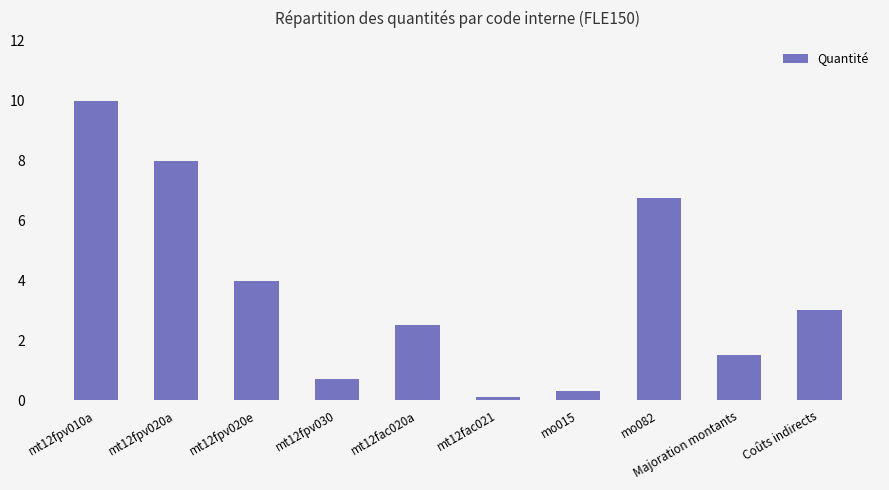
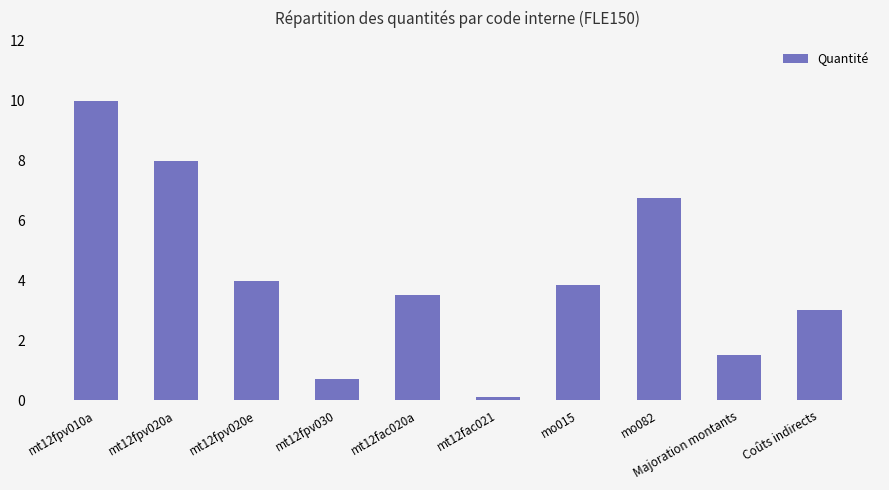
  {
    "mt12fpv010a": 10.0,
    "mt12fpv020a": 8.0,
    "mt12fpv020e": 4.0,
    "mt12fpv030": 0.7,
-   "mt12fac020a": 2.5,
+   "mt12fac020a": 3.5,
    "mt12fac021": 0.1,
-   "mo015": 0.3,
+   "mo015": 3.8,
    "mo082": 6.8,
    "Majoration montants": 1.5,
    "Coûts indirects": 3.0
  }
